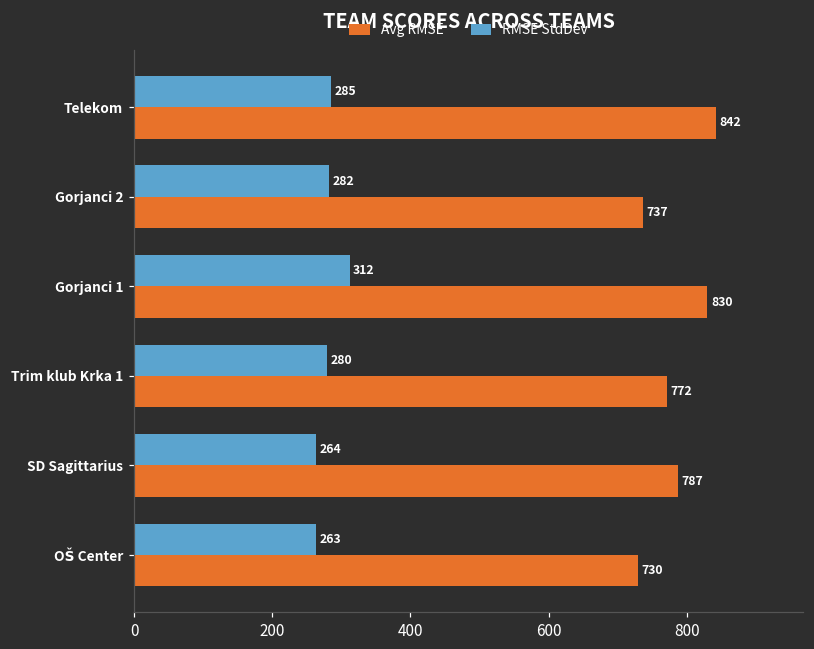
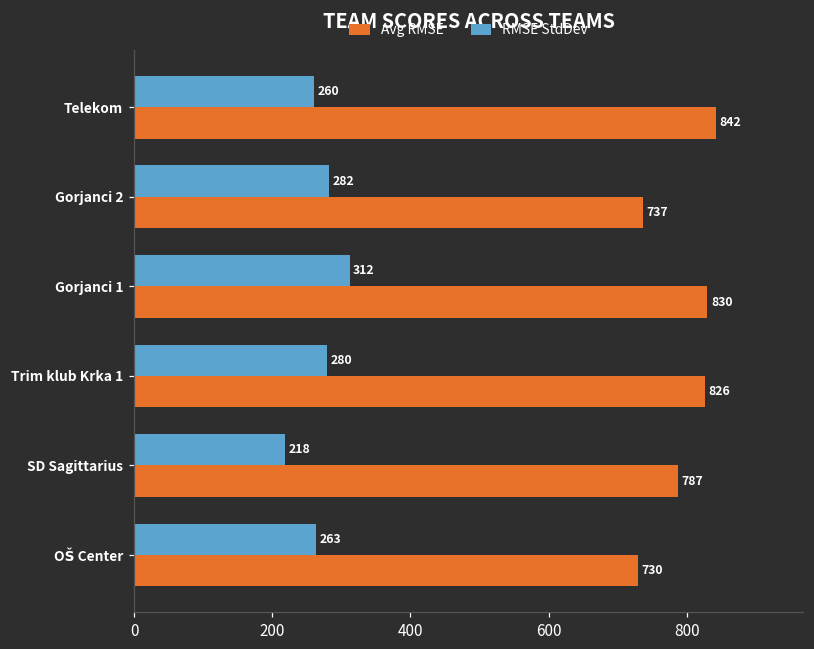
  {
    "Avg RMSE": {
      "Telekom": 842,
      "Gorjanci 2": 737,
      "Gorjanci 1": 830,
-     "Trim klub Krka 1": 772,
+     "Trim klub Krka 1": 826,
      "SD Sagittarius": 787,
      "OŠ Center": 730
    },
    "RMSE StdDev": {
-     "Telekom": 285,
+     "Telekom": 260,
      "Gorjanci 2": 282,
      "Gorjanci 1": 312,
      "Trim klub Krka 1": 280,
-     "SD Sagittarius": 264,
+     "SD Sagittarius": 218,
      "OŠ Center": 263
    }
  }
